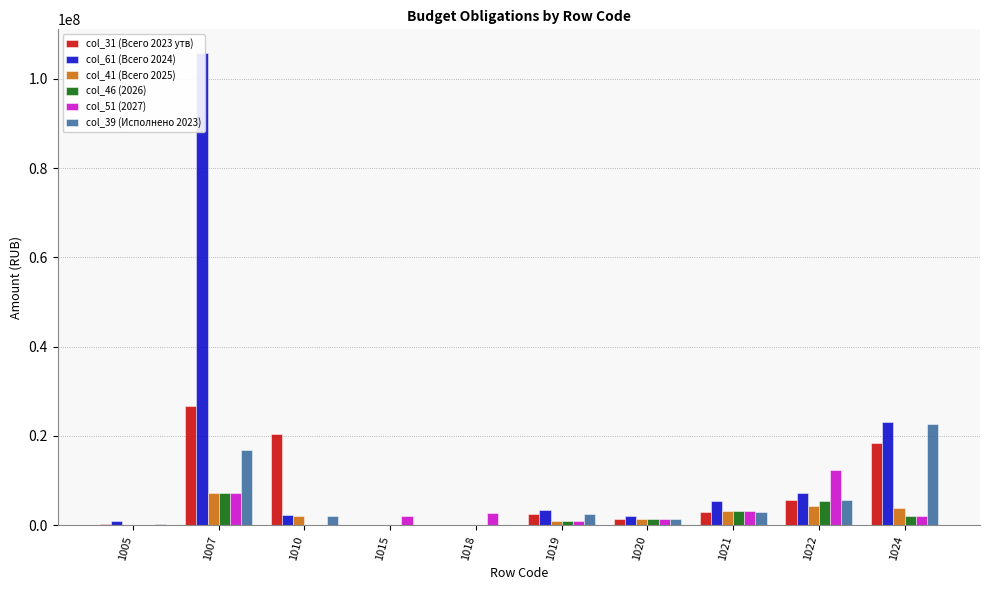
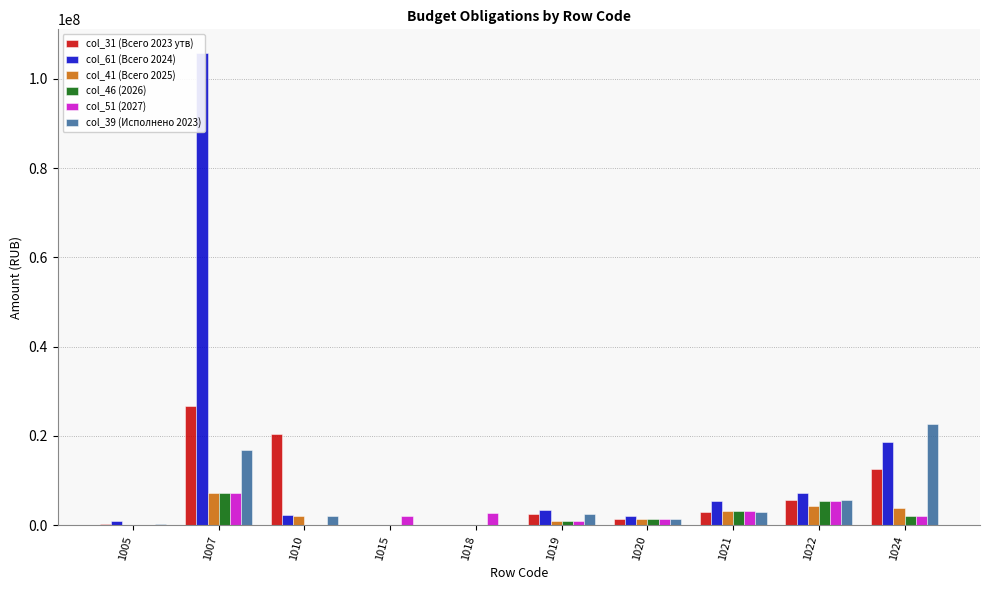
  {
    "col_31 (Всего 2023 утв)": {
      "1007": 27000000,
      "1010": 20000000,
      "1019": 3000000,
      "1020": 1000000,
      "1021": 3000000,
      "1022": 6000000,
-     "1024": 18000000
+     "1024": 12000000
    },
    "col_61 (Всего 2024)": {
      "1005": 1000000,
      "1010": 2000000,
      "1018": 0,
      "1019": 3000000,
      "1020": 2000000,
      "1021": 5000000,
      "1022": 7000000,
-     "1024": 23000000
+     "1024": 19000000
    },
    "col_41 (Всего 2025)": {
      "1005": 0,
      "1007": 7000000,
      "1010": 2000000,
      "1015": 0,
      "1019": 1000000,
      "1020": 1000000,
      "1021": 3000000,
      "1022": 4000000,
      "1024": 4000000
    },
    "col_46 (2026)": {
      "1005": 0,
      "1007": 7000000,
      "1010": 0,
      "1015": 0,
      "1019": 1000000,
      "1020": 1000000,
      "1021": 3000000,
      "1022": 5000000,
      "1024": 2000000
    },
    "col_51 (2027)": {
      "1005": 0,
      "1007": 7000000,
      "1010": 0,
      "1015": 2000000,
      "1018": 3000000,
      "1019": 1000000,
      "1020": 1000000,
      "1021": 3000000,
-     "1022": 12000000,
+     "1022": 5000000,
      "1024": 2000000
    },
    "col_39 (Исполнено 2023)": {
      "1007": 17000000,
      "1010": 2000000,
      "1018": 0,
      "1019": 3000000,
      "1020": 1000000,
      "1021": 3000000,
      "1022": 6000000,
      "1024": 23000000
    }
  }
